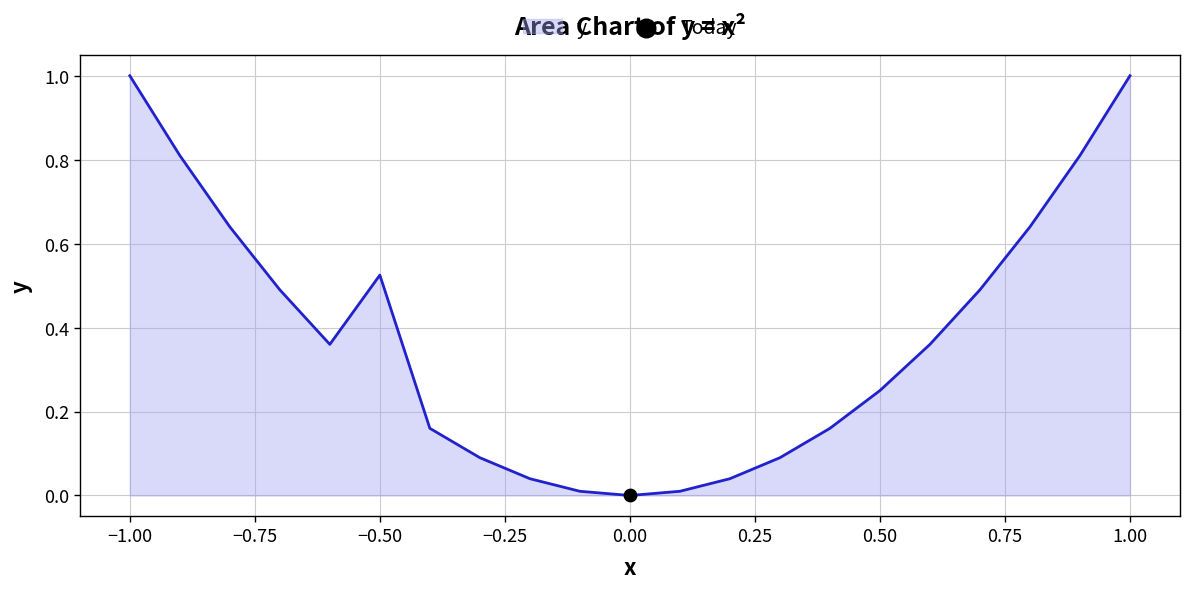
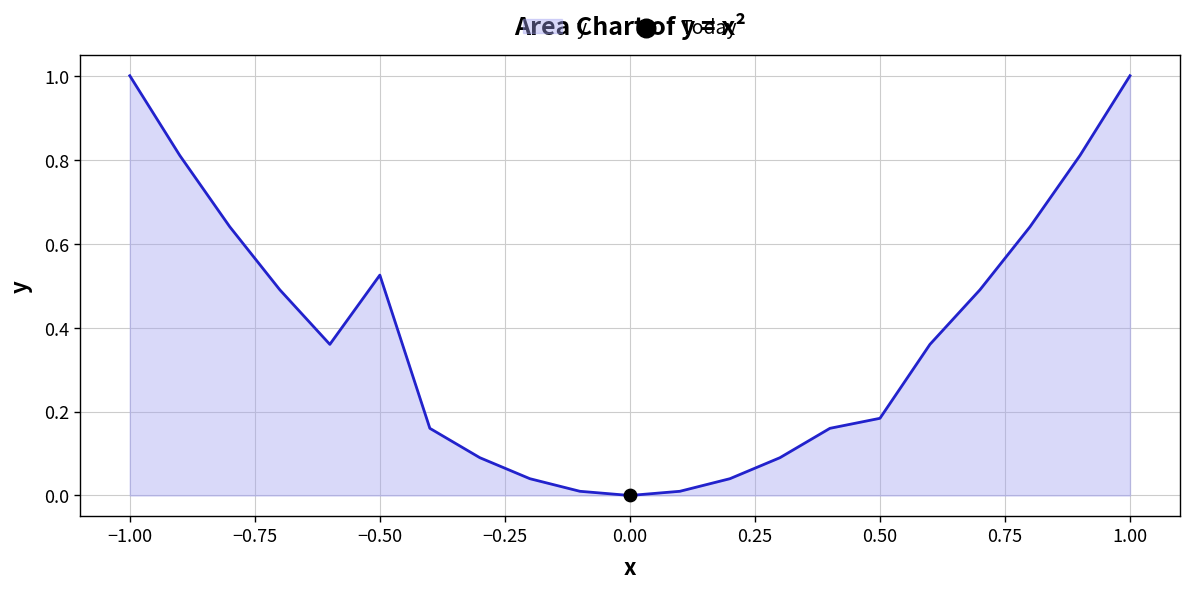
  {
    "y": {
      "−1.00": 1.00,
      "−0.50": 0.53,
-     "0.50": 0.25,
+     "0.50": 0.18,
      "1.00": 1.00
    }
  }
